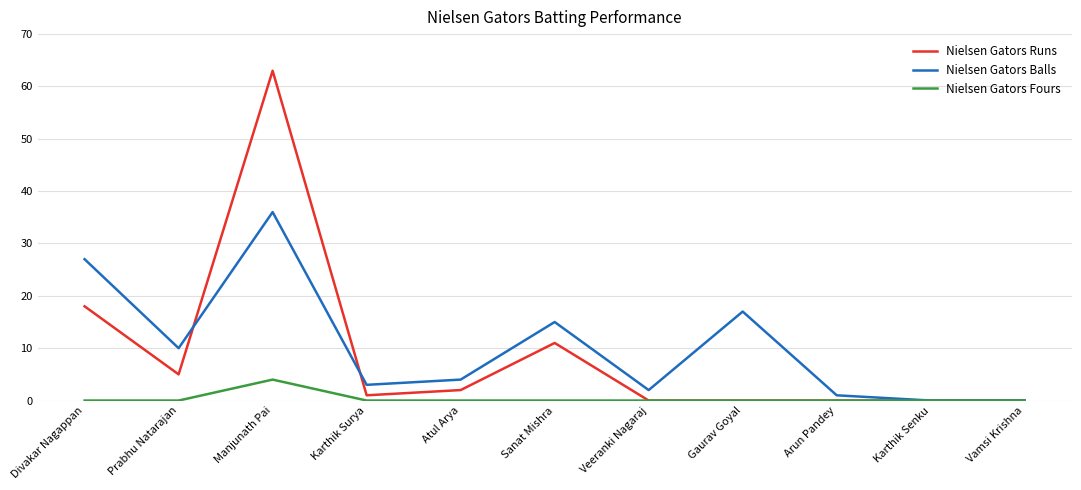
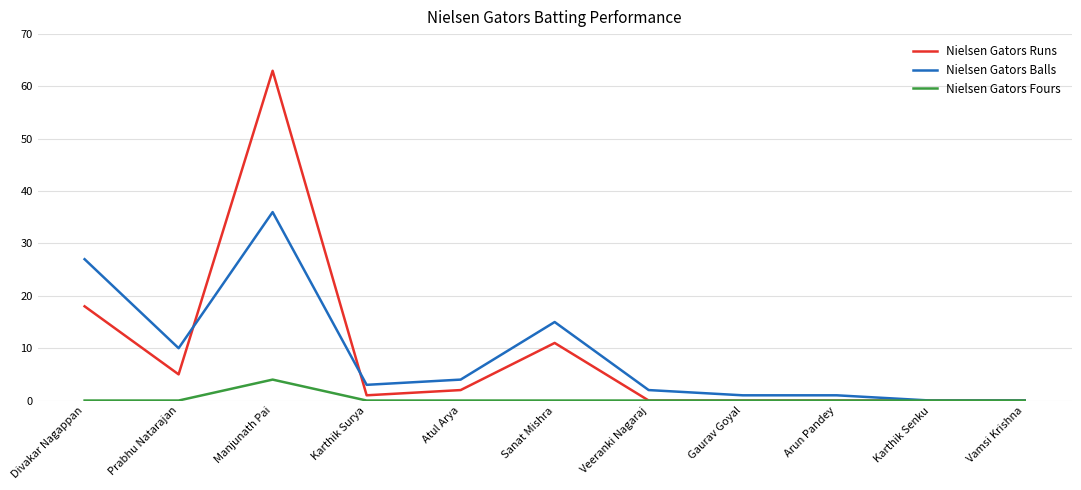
  {
    "Nielsen Gators Runs": {
      "Divakar Nagappan": 18,
      "Prabhu Natarajan": 5,
      "Manjunath Pai": 63,
      "Karthik Surya": 1,
      "Atul Arya": 2,
      "Sanat Mishra": 11
    },
    "Nielsen Gators Balls": {
      "Divakar Nagappan": 27,
      "Prabhu Natarajan": 10,
      "Manjunath Pai": 36,
      "Karthik Surya": 3,
      "Atul Arya": 4,
      "Sanat Mishra": 15,
      "Veeranki Nagaraj": 2,
-     "Gaurav Goyal": 17,
+     "Gaurav Goyal": 1,
      "Arun Pandey": 1
    },
    "Nielsen Gators Fours": {
      "Divakar Nagappan": 0,
      "Prabhu Natarajan": 0,
      "Manjunath Pai": 4,
      "Karthik Surya": 0,
      "Atul Arya": 0,
      "Sanat Mishra": 0
    }
  }
